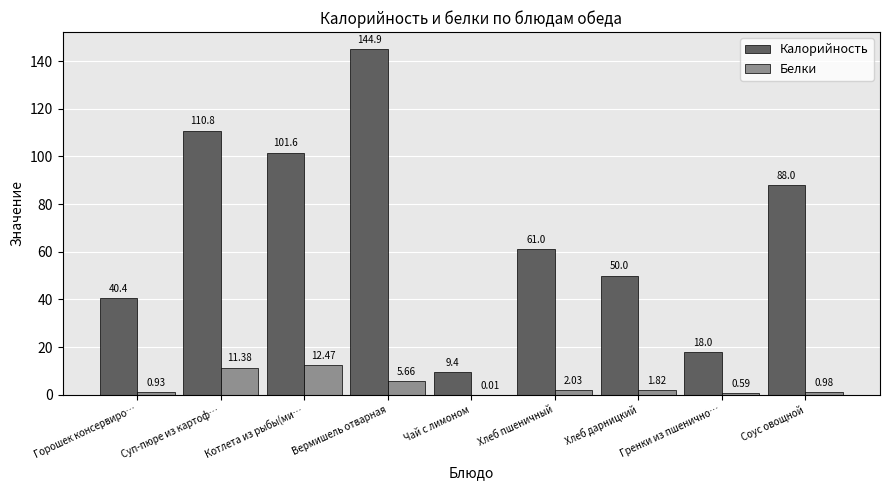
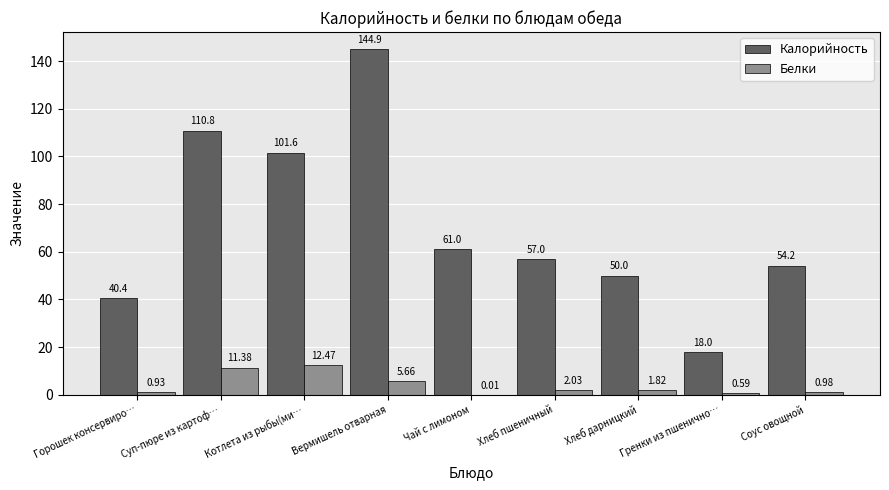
  {
    "Калорийность": {
      "Горошек консервиро…": 40.4,
      "Суп-пюре из картоф…": 110.8,
      "Котлета из рыбы(ми…": 101.6,
      "Вермишель отварная": 144.9,
-     "Чай с лимоном": 9.4,
-     "Хлеб пшеничный": 61.0,
+     "Чай с лимоном": 61.0,
+     "Хлеб пшеничный": 57.0,
      "Хлеб дарницкий": 50.0,
      "Гренки из пшенично…": 18.0,
-     "Соус овощной": 88.0
+     "Соус овощной": 54.2
    },
    "Белки": {
      "Горошек консервиро…": 0.93,
      "Суп-пюре из картоф…": 11.38,
      "Котлета из рыбы(ми…": 12.47,
      "Вермишель отварная": 5.66,
      "Чай с лимоном": 0.01,
      "Хлеб пшеничный": 2.03,
      "Хлеб дарницкий": 1.82,
      "Гренки из пшенично…": 0.59,
      "Соус овощной": 0.98
    }
  }
